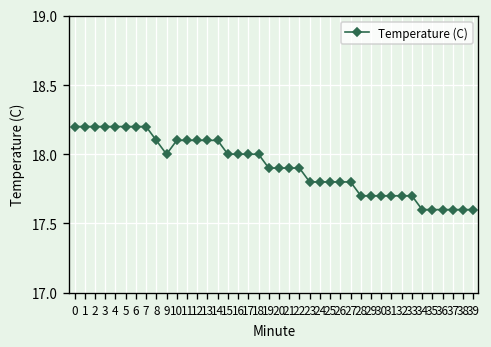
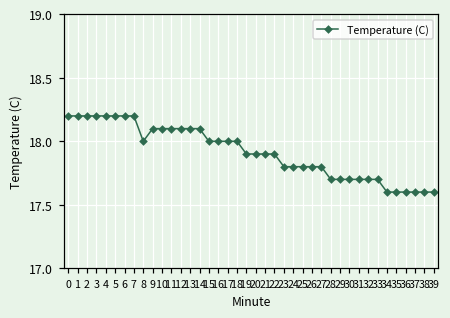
  {
    "0": 18.2,
    "1": 18.2,
    "2": 18.2,
    "3": 18.2,
    "4": 18.2,
    "5": 18.2,
    "6": 18.2,
    "7": 18.2,
-   "8": 18.1,
-   "9": 18.0
+   "8": 18.0,
+   "9": 18.1
  }
